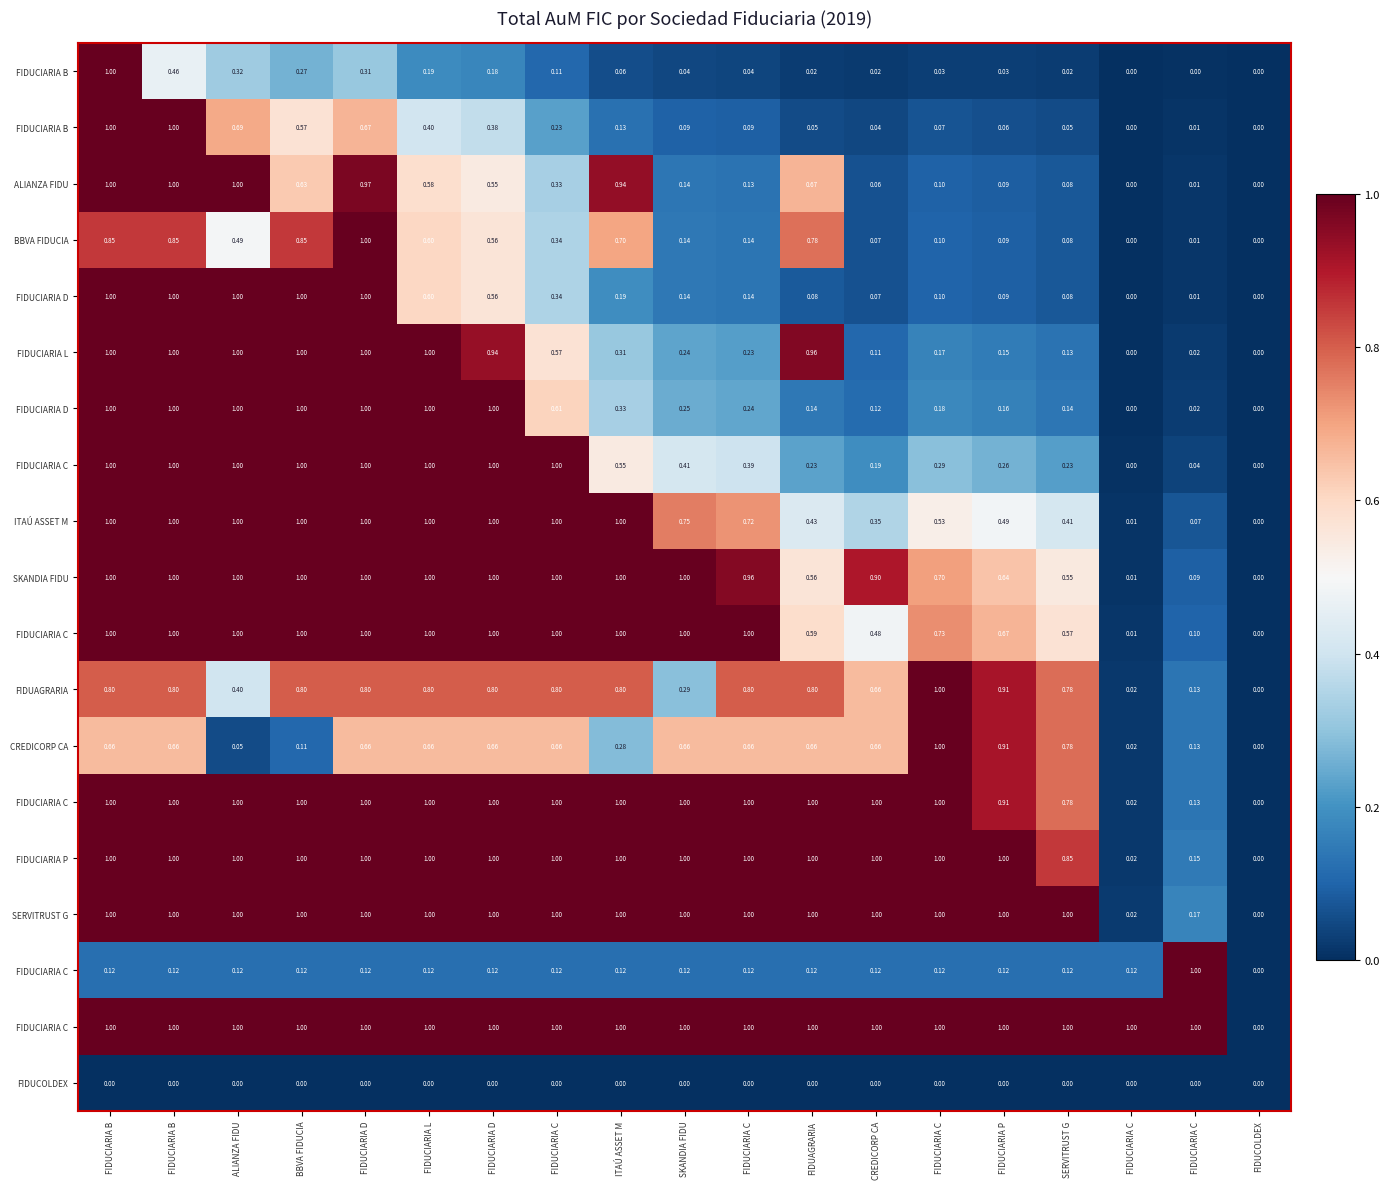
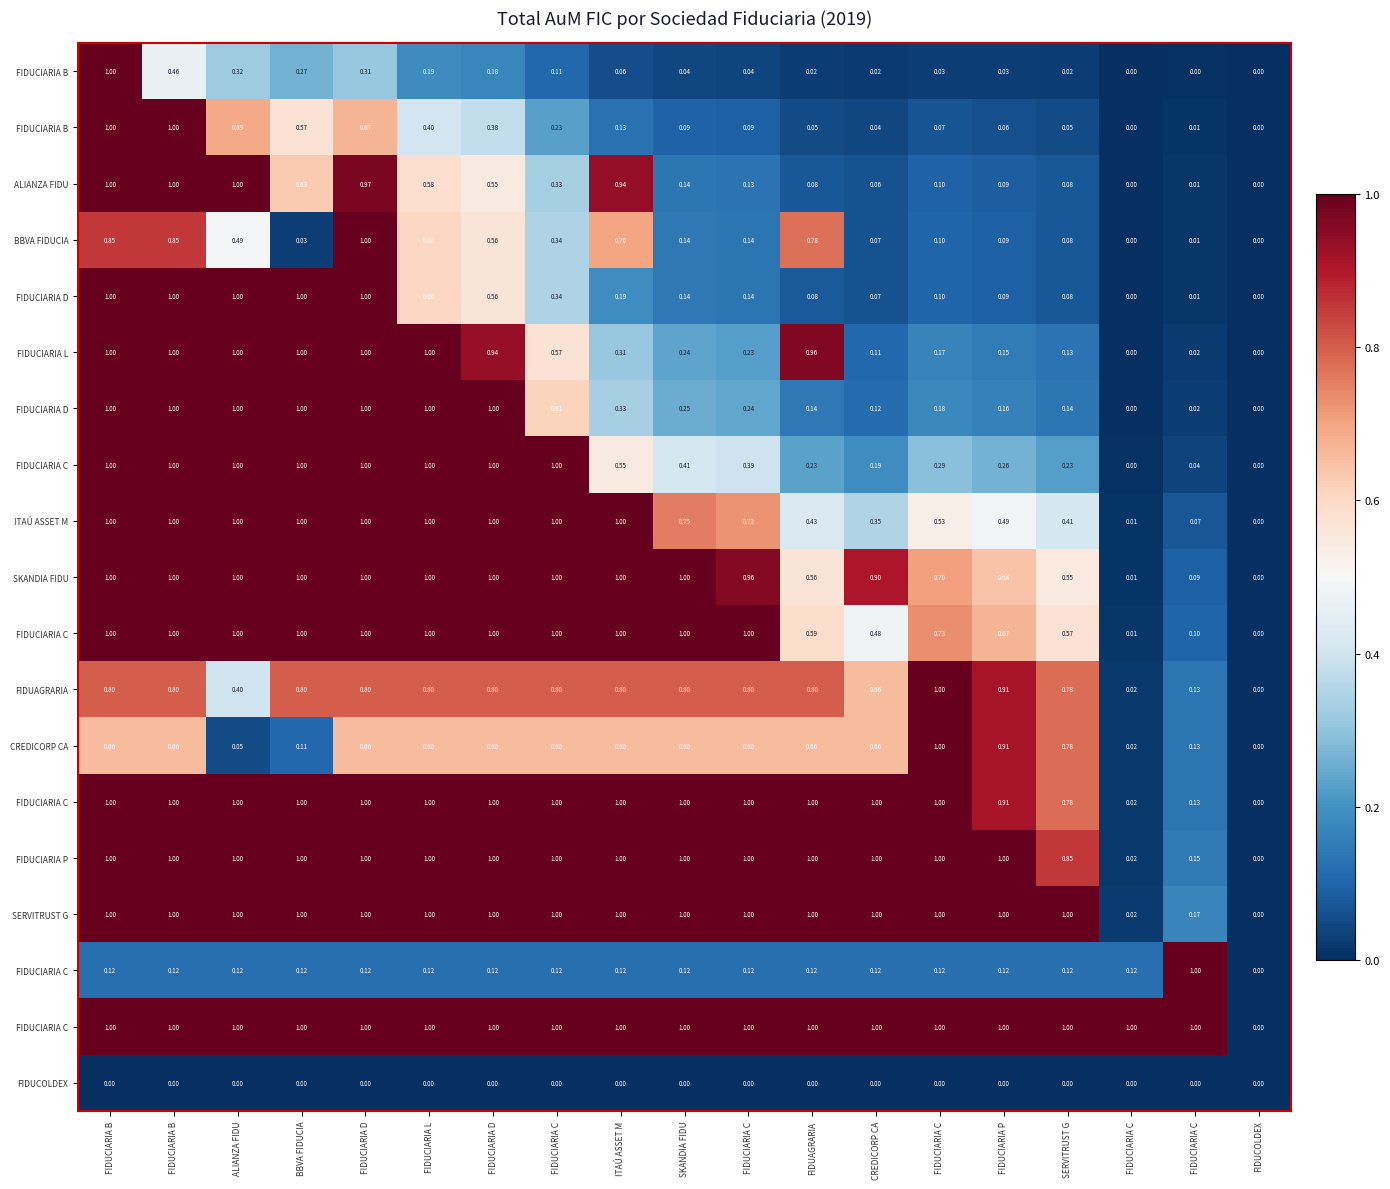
  {
    "ALIANZA FIDU": {
      "ALIANZA FIDU": 1.00,
      "BBVA FIDUCIA": 0.63,
      "FIDUCIARIA L": 0.58,
      "ITAÚ ASSET M": 0.94,
      "SKANDIA FIDU": 0.14,
-     "FIDUAGRARIA": 0.67,
+     "FIDUAGRARIA": 0.08,
      "CREDICORP CA": 0.06,
      "FIDUCIARIA P": 0.09,
      "SERVITRUST G": 0.08,
      "FIDUCOLDEX": 0.00
    },
    "BBVA FIDUCIA": {
      "ALIANZA FIDU": 0.49,
-     "BBVA FIDUCIA": 0.85,
+     "BBVA FIDUCIA": 0.03,
      "ITAÚ ASSET M": 0.70,
      "SKANDIA FIDU": 0.14,
      "FIDUAGRARIA": 0.78,
      "CREDICORP CA": 0.07,
      "FIDUCIARIA P": 0.09,
      "SERVITRUST G": 0.08,
      "FIDUCOLDEX": 0.00
    },
    "FIDUCIARIA L": {
      "ALIANZA FIDU": 1.00,
      "BBVA FIDUCIA": 1.00,
      "FIDUCIARIA L": 1.00,
      "ITAÚ ASSET M": 0.31,
      "SKANDIA FIDU": 0.24,
      "FIDUAGRARIA": 0.96,
      "CREDICORP CA": 0.11,
      "FIDUCIARIA P": 0.15,
      "SERVITRUST G": 0.13,
      "FIDUCOLDEX": 0.00
    },
    "ITAÚ ASSET M": {
      "ALIANZA FIDU": 1.00,
      "BBVA FIDUCIA": 1.00,
      "FIDUCIARIA L": 1.00,
      "ITAÚ ASSET M": 1.00,
      "SKANDIA FIDU": 0.75,
      "FIDUAGRARIA": 0.43,
      "CREDICORP CA": 0.35,
      "FIDUCIARIA P": 0.49,
      "SERVITRUST G": 0.41,
      "FIDUCOLDEX": 0.00
    },
    "SKANDIA FIDU": {
      "ALIANZA FIDU": 1.00,
      "BBVA FIDUCIA": 1.00,
      "FIDUCIARIA L": 1.00,
      "ITAÚ ASSET M": 1.00,
      "SKANDIA FIDU": 1.00,
      "FIDUAGRARIA": 0.56,
      "CREDICORP CA": 0.90,
      "FIDUCIARIA P": 0.64,
      "SERVITRUST G": 0.55,
      "FIDUCOLDEX": 0.00
    },
    "FIDUAGRARIA": {
      "ALIANZA FIDU": 0.40,
      "BBVA FIDUCIA": 0.80,
      "FIDUCIARIA L": 0.80,
      "ITAÚ ASSET M": 0.80,
-     "SKANDIA FIDU": 0.29,
+     "SKANDIA FIDU": 0.80,
      "FIDUAGRARIA": 0.80,
      "CREDICORP CA": 0.66,
      "FIDUCIARIA P": 0.91,
      "SERVITRUST G": 0.78,
      "FIDUCOLDEX": 0.00
    },
    "CREDICORP CA": {
      "ALIANZA FIDU": 0.05,
      "BBVA FIDUCIA": 0.11,
      "FIDUCIARIA L": 0.66,
-     "ITAÚ ASSET M": 0.28,
+     "ITAÚ ASSET M": 0.66,
      "SKANDIA FIDU": 0.66,
      "FIDUAGRARIA": 0.66,
      "CREDICORP CA": 0.66,
      "FIDUCIARIA P": 0.91,
      "SERVITRUST G": 0.78,
      "FIDUCOLDEX": 0.00
    },
    "FIDUCIARIA P": {
      "ALIANZA FIDU": 1.00,
      "BBVA FIDUCIA": 1.00,
      "FIDUCIARIA L": 1.00,
      "ITAÚ ASSET M": 1.00,
      "SKANDIA FIDU": 1.00,
      "FIDUAGRARIA": 1.00,
      "CREDICORP CA": 1.00,
      "FIDUCIARIA P": 1.00,
      "SERVITRUST G": 0.85,
      "FIDUCOLDEX": 0.00
    },
    "SERVITRUST G": {
      "ALIANZA FIDU": 1.00,
      "BBVA FIDUCIA": 1.00,
      "FIDUCIARIA L": 1.00,
      "ITAÚ ASSET M": 1.00,
      "SKANDIA FIDU": 1.00,
      "FIDUAGRARIA": 1.00,
      "CREDICORP CA": 1.00,
      "FIDUCIARIA P": 1.00,
      "SERVITRUST G": 1.00,
      "FIDUCOLDEX": 0.00
    },
    "FIDUCOLDEX": {
      "ALIANZA FIDU": 0.00,
      "BBVA FIDUCIA": 0.00,
      "FIDUCIARIA L": 0.00,
      "ITAÚ ASSET M": 0.00,
      "SKANDIA FIDU": 0.00,
      "FIDUAGRARIA": 0.00,
      "CREDICORP CA": 0.00,
      "FIDUCIARIA P": 0.00,
      "SERVITRUST G": 0.00,
      "FIDUCOLDEX": 0.00
    }
  }
